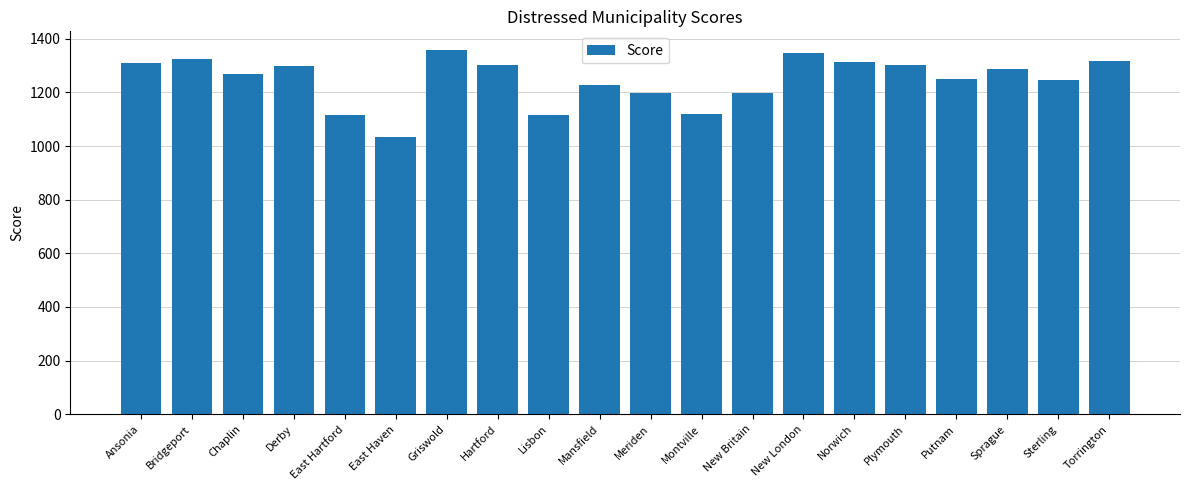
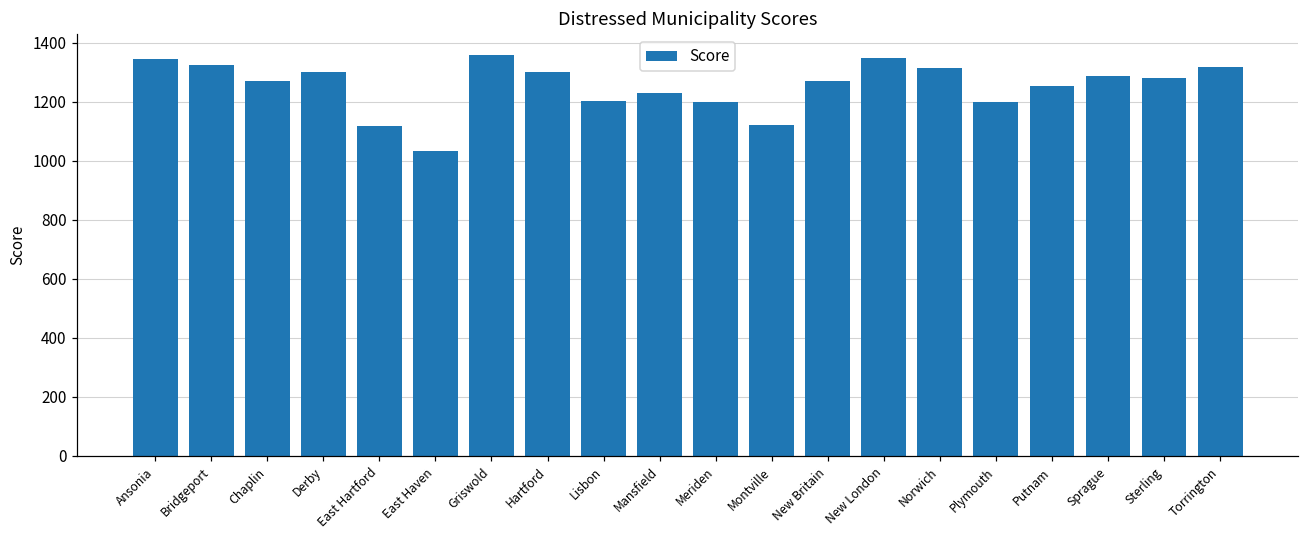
  {
-   "Ansonia": 1310,
+   "Ansonia": 1340,
    "Bridgeport": 1320,
    "Chaplin": 1270,
    "Derby": 1300,
    "East Hartford": 1120,
    "East Haven": 1030,
    "Griswold": 1360,
    "Hartford": 1300,
-   "Lisbon": 1120,
+   "Lisbon": 1200,
    "Mansfield": 1230,
    "Meriden": 1200,
    "Montville": 1120,
-   "New Britain": 1200,
+   "New Britain": 1270,
    "New London": 1350,
    "Norwich": 1310,
-   "Plymouth": 1300,
+   "Plymouth": 1200,
    "Putnam": 1250,
    "Sprague": 1290,
-   "Sterling": 1250,
+   "Sterling": 1280,
    "Torrington": 1320
  }
